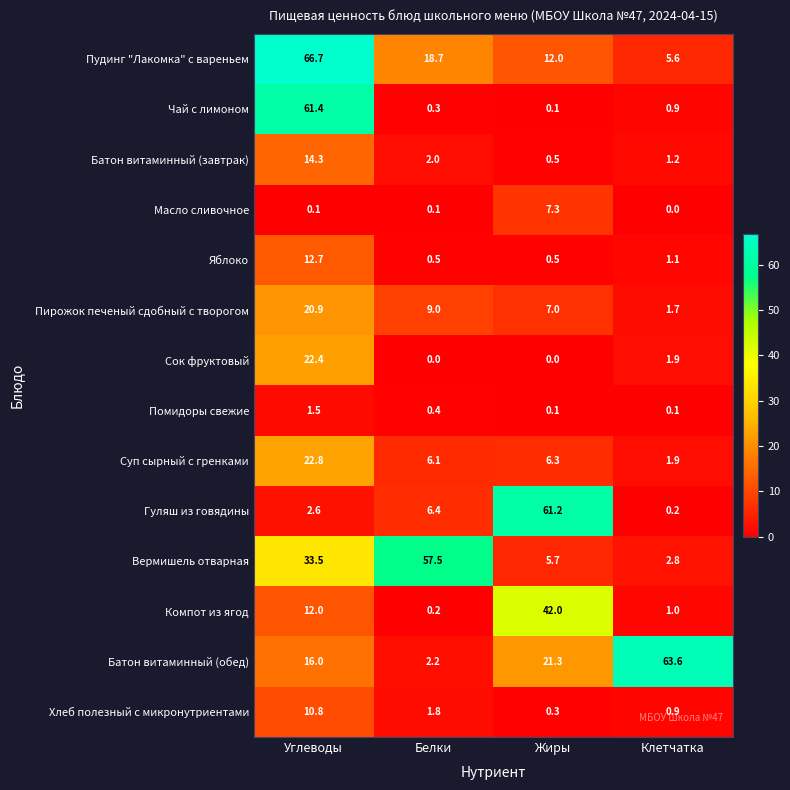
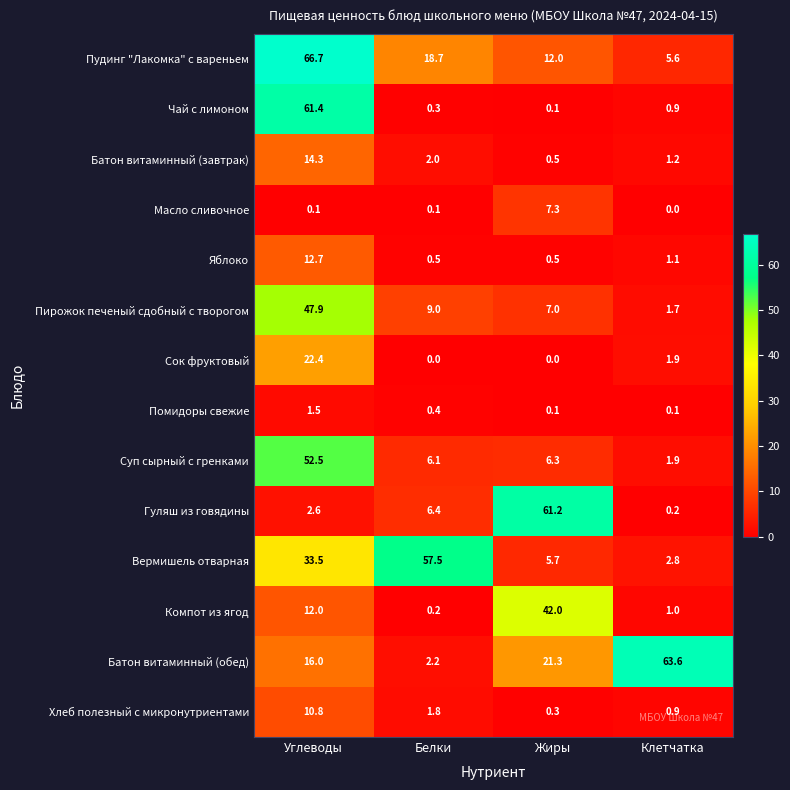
  {
    "Пудинг \"Лакомка\" с вареньем": {
      "Углеводы": 66.7,
      "Белки": 18.7,
      "Жиры": 12.0,
      "Клетчатка": 5.6
    },
    "Чай с лимоном": {
      "Углеводы": 61.4,
      "Белки": 0.3,
      "Жиры": 0.1,
      "Клетчатка": 0.9
    },
    "Батон витаминный (завтрак)": {
      "Углеводы": 14.3,
      "Белки": 2.0,
      "Жиры": 0.5,
      "Клетчатка": 1.2
    },
    "Масло сливочное": {
      "Углеводы": 0.1,
      "Белки": 0.1,
      "Жиры": 7.3,
      "Клетчатка": 0.0
    },
    "Яблоко": {
      "Углеводы": 12.7,
      "Белки": 0.5,
      "Жиры": 0.5,
      "Клетчатка": 1.1
    },
    "Пирожок печеный сдобный с творогом": {
-     "Углеводы": 20.9,
+     "Углеводы": 47.9,
      "Белки": 9.0,
      "Жиры": 7.0,
      "Клетчатка": 1.7
    },
    "Сок фруктовый": {
      "Углеводы": 22.4,
      "Белки": 0.0,
      "Жиры": 0.0,
      "Клетчатка": 1.9
    },
    "Помидоры свежие": {
      "Углеводы": 1.5,
      "Белки": 0.4,
      "Жиры": 0.1,
      "Клетчатка": 0.1
    },
    "Суп сырный с гренками": {
-     "Углеводы": 22.8,
+     "Углеводы": 52.5,
      "Белки": 6.1,
      "Жиры": 6.3,
      "Клетчатка": 1.9
    },
    "Гуляш из говядины": {
      "Углеводы": 2.6,
      "Белки": 6.4,
      "Жиры": 61.2,
      "Клетчатка": 0.2
    },
    "Вермишель отварная": {
      "Углеводы": 33.5,
      "Белки": 57.5,
      "Жиры": 5.7,
      "Клетчатка": 2.8
    },
    "Компот из ягод": {
      "Углеводы": 12.0,
      "Белки": 0.2,
      "Жиры": 42.0,
      "Клетчатка": 1.0
    },
    "Батон витаминный (обед)": {
      "Углеводы": 16.0,
      "Белки": 2.2,
      "Жиры": 21.3,
      "Клетчатка": 63.6
    },
    "Хлеб полезный с микронутриентами": {
      "Углеводы": 10.8,
      "Белки": 1.8,
      "Жиры": 0.3,
      "Клетчатка": 47
    }
  }
